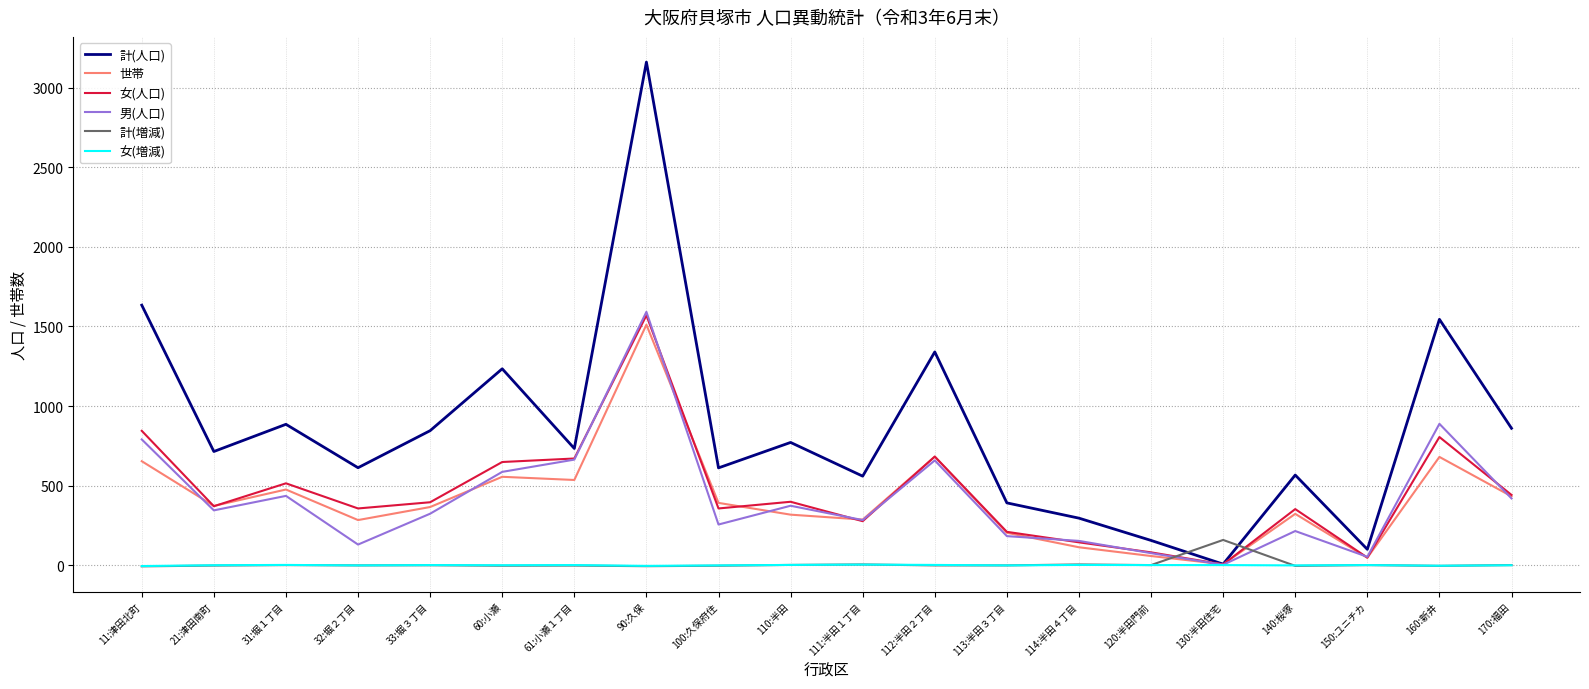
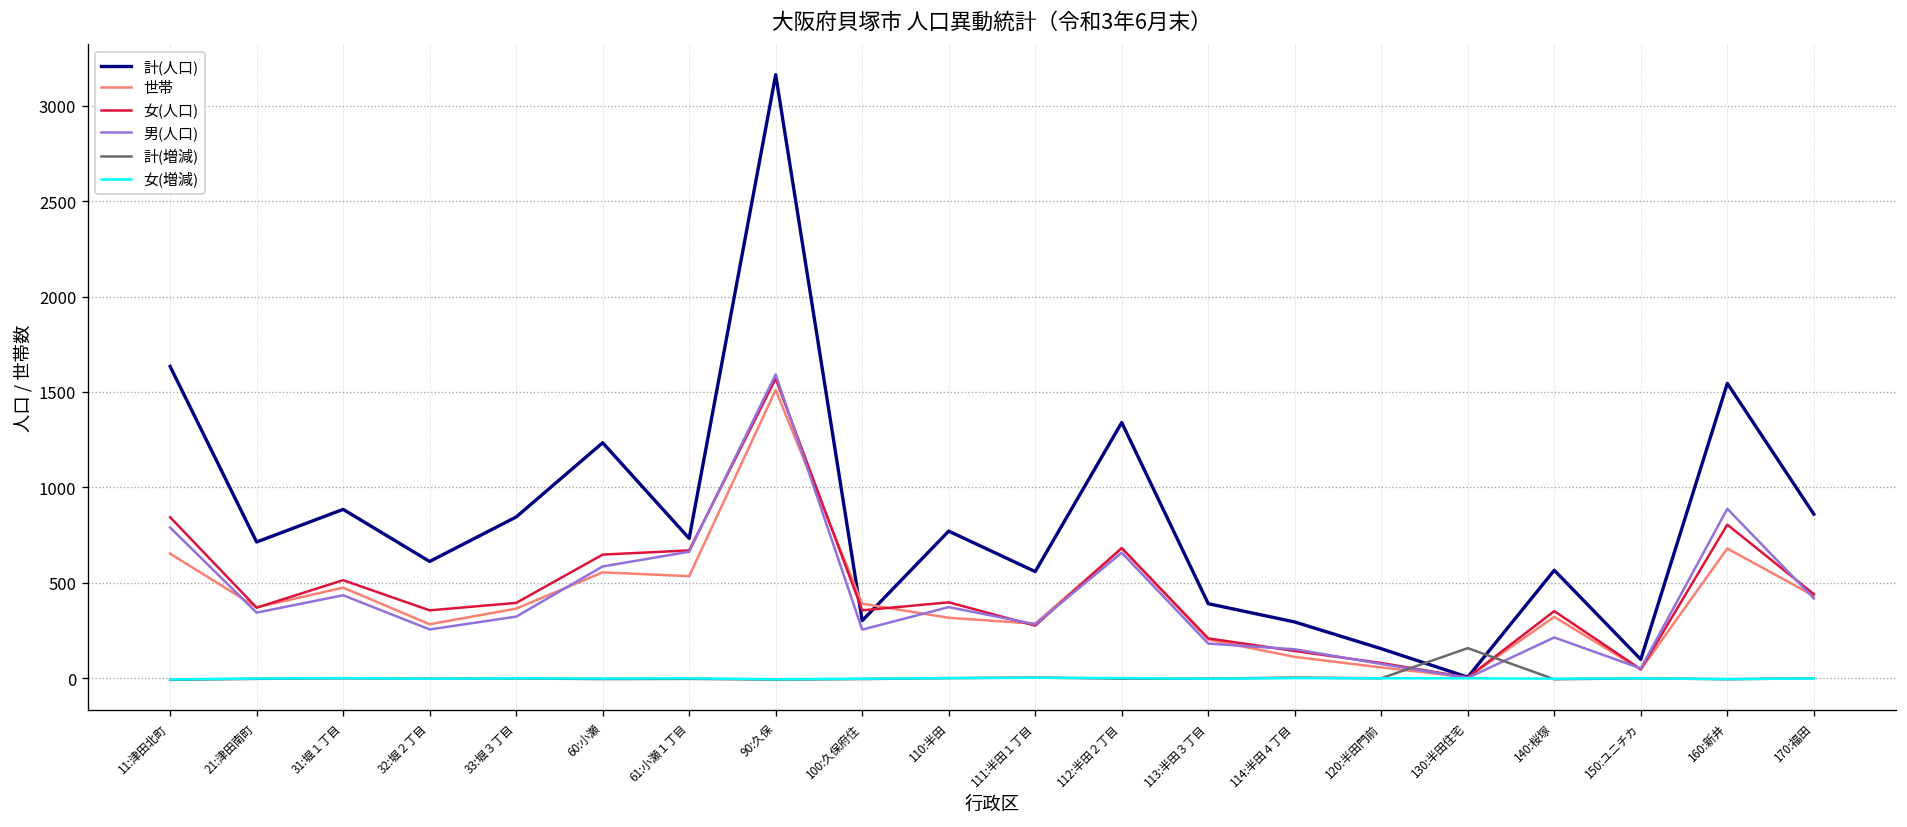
  {
    "計(人口)": {
      "11:津田北町": 1630,
      "21:津田南町": 710,
      "31:堀１丁目": 890,
      "32:堀２丁目": 610,
      "33:堀３丁目": 850,
      "60:小瀬": 1230,
      "61:小瀬１丁目": 730,
      "90:久保": 3160,
-     "100:久保府住": 610,
+     "100:久保府住": 300,
      "110:半田": 770,
      "111:半田１丁目": 560,
      "112:半田２丁目": 1340,
      "113:半田３丁目": 390,
      "114:半田４丁目": 300,
      "120:半田門前": 160,
      "140:桜塚": 570,
      "150:ユニチカ": 100,
      "160:新井": 1550,
      "170:福田": 860
    },
    "世帯": {
      "11:津田北町": 650,
      "31:堀１丁目": 480,
      "32:堀２丁目": 280,
      "33:堀３丁目": 370,
      "60:小瀬": 560,
      "61:小瀬１丁目": 540,
      "90:久保": 1510,
      "100:久保府住": 390,
      "110:半田": 320,
      "114:半田４丁目": 110,
      "120:半田門前": 60,
      "140:桜塚": 320,
      "160:新井": 680
    },
    "女(人口)": {
      "11:津田北町": 840,
      "31:堀１丁目": 510,
      "32:堀２丁目": 360,
      "33:堀３丁目": 400,
      "60:小瀬": 650,
      "90:久保": 1570,
      "100:久保府住": 360,
      "110:半田": 400,
      "140:桜塚": 350,
      "160:新井": 810
    },
    "男(人口)": {
      "11:津田北町": 790,
      "21:津田南町": 340,
      "31:堀１丁目": 440,
-     "32:堀２丁目": 130,
+     "32:堀２丁目": 260,
      "33:堀３丁目": 320,
      "60:小瀬": 590,
      "90:久保": 1590,
      "100:久保府住": 260,
      "110:半田": 370,
      "112:半田２丁目": 660,
      "113:半田３丁目": 180,
      "140:桜塚": 210,
      "160:新井": 890
    },
    "計(増減)": {
      "130:半田住宅": 160
    }
  }
